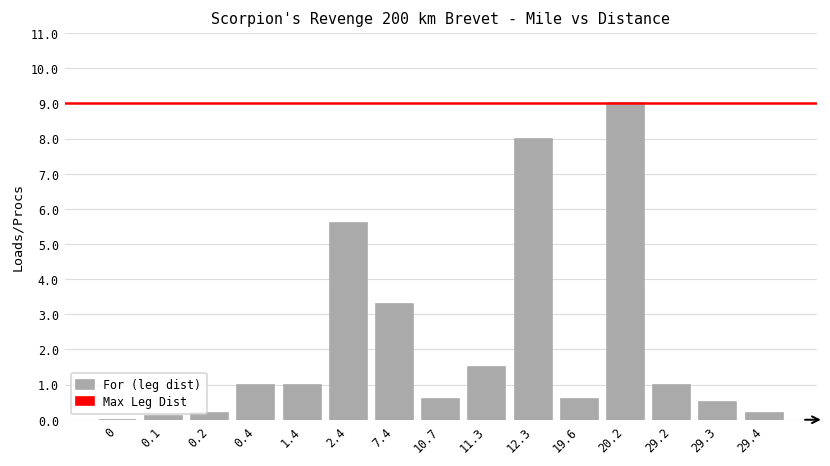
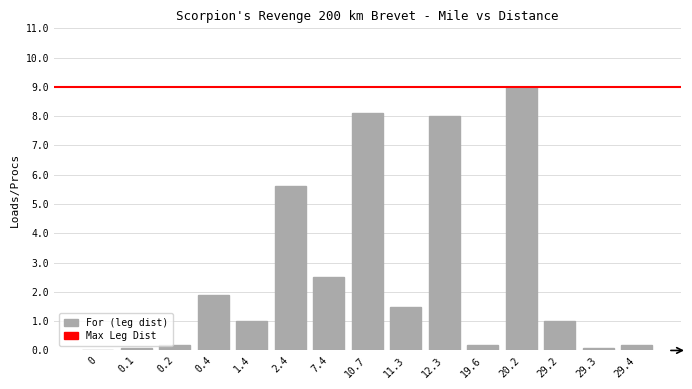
  {
    "0": 0.0,
    "0.1": 0.1,
    "0.2": 0.2,
-   "0.4": 1.0,
+   "0.4": 1.9,
    "1.4": 1.0,
    "2.4": 5.6,
-   "7.4": 3.3,
-   "10.7": 0.6,
+   "7.4": 2.5,
+   "10.7": 8.1,
    "11.3": 1.5,
    "12.3": 8.0,
-   "19.6": 0.6,
+   "19.6": 0.2,
    "20.2": 9.0,
    "29.2": 1.0,
-   "29.3": 0.5,
+   "29.3": 0.1,
    "29.4": 0.2
  }
